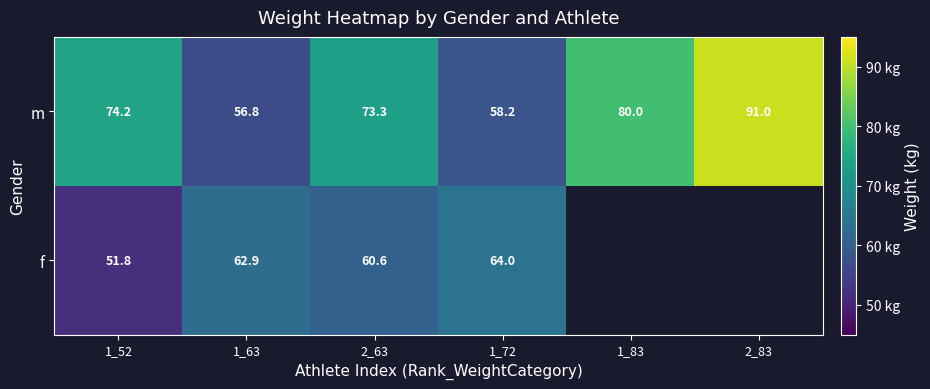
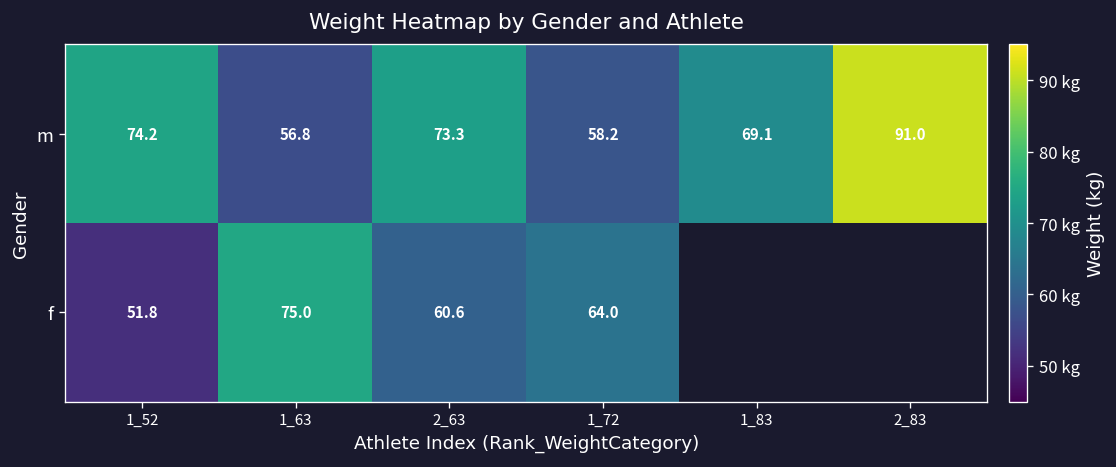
  {
    "m": {
      "1_52": 74.2,
      "1_63": 56.8,
      "2_63": 73.3,
      "1_72": 58.2,
-     "1_83": 80.0,
+     "1_83": 69.1,
      "2_83": 91.0
    },
    "f": {
      "1_52": 51.8,
-     "1_63": 62.9,
+     "1_63": 75.0,
      "2_63": 60.6,
      "1_72": 64.0
    }
  }
